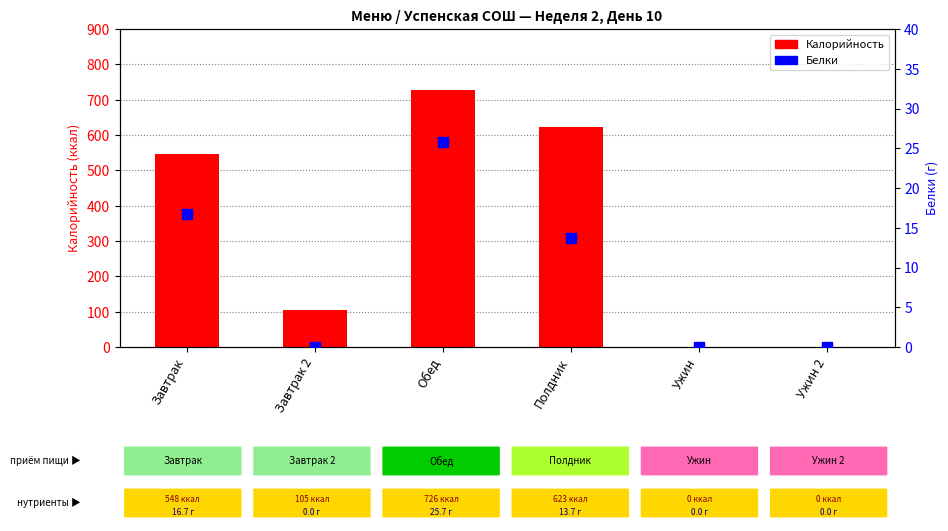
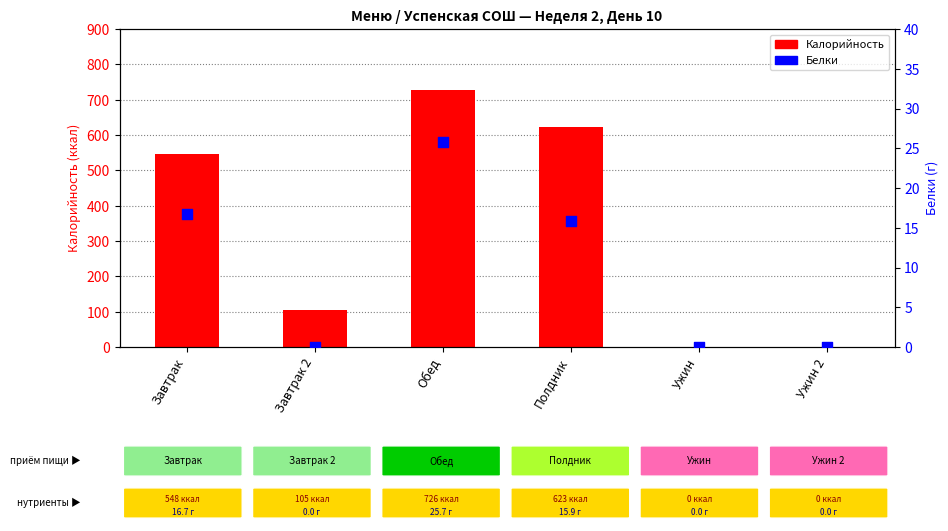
  {
    "Белки": {
-     "Полдник": 13.7
+     "Полдник": 15.9
    }
  }
